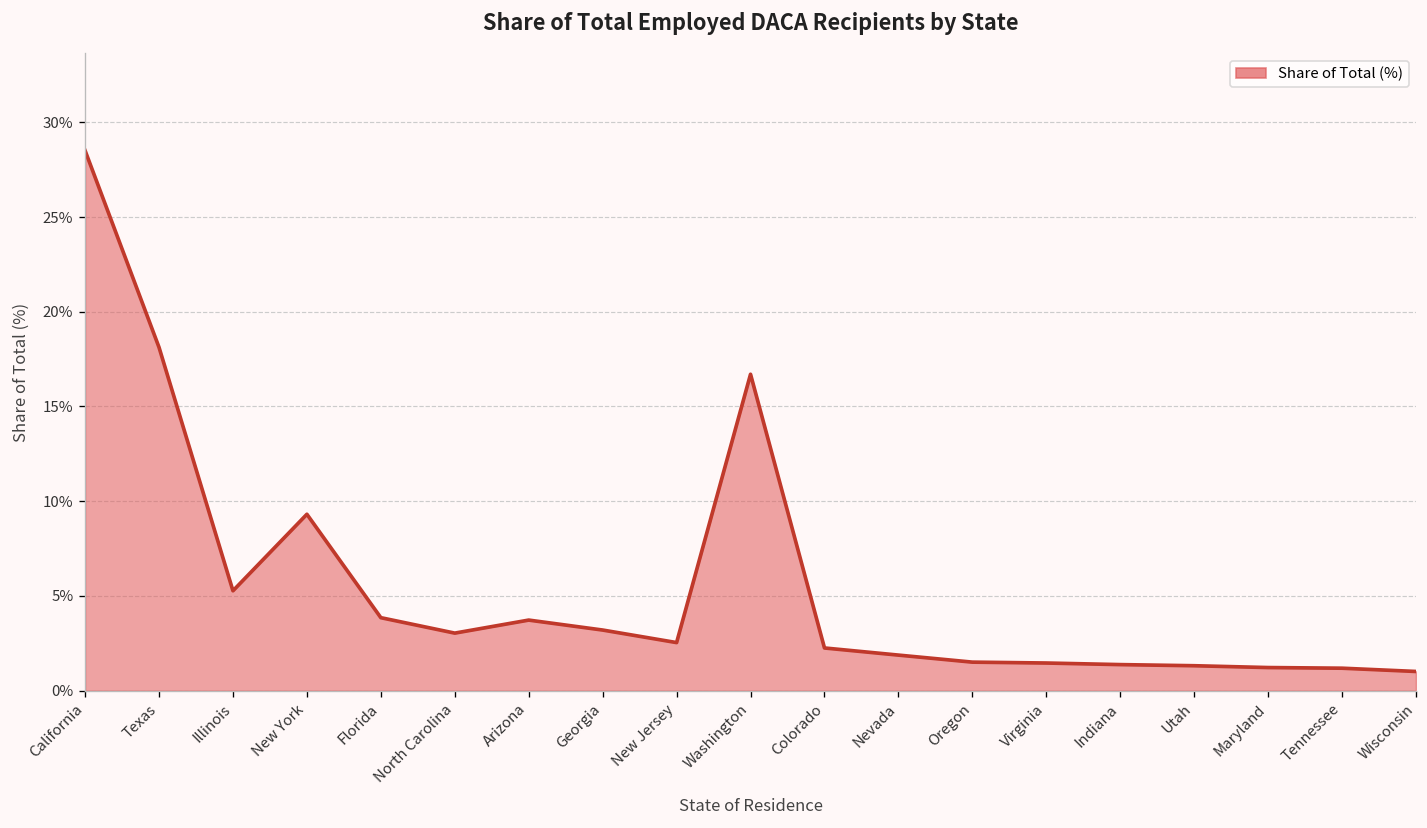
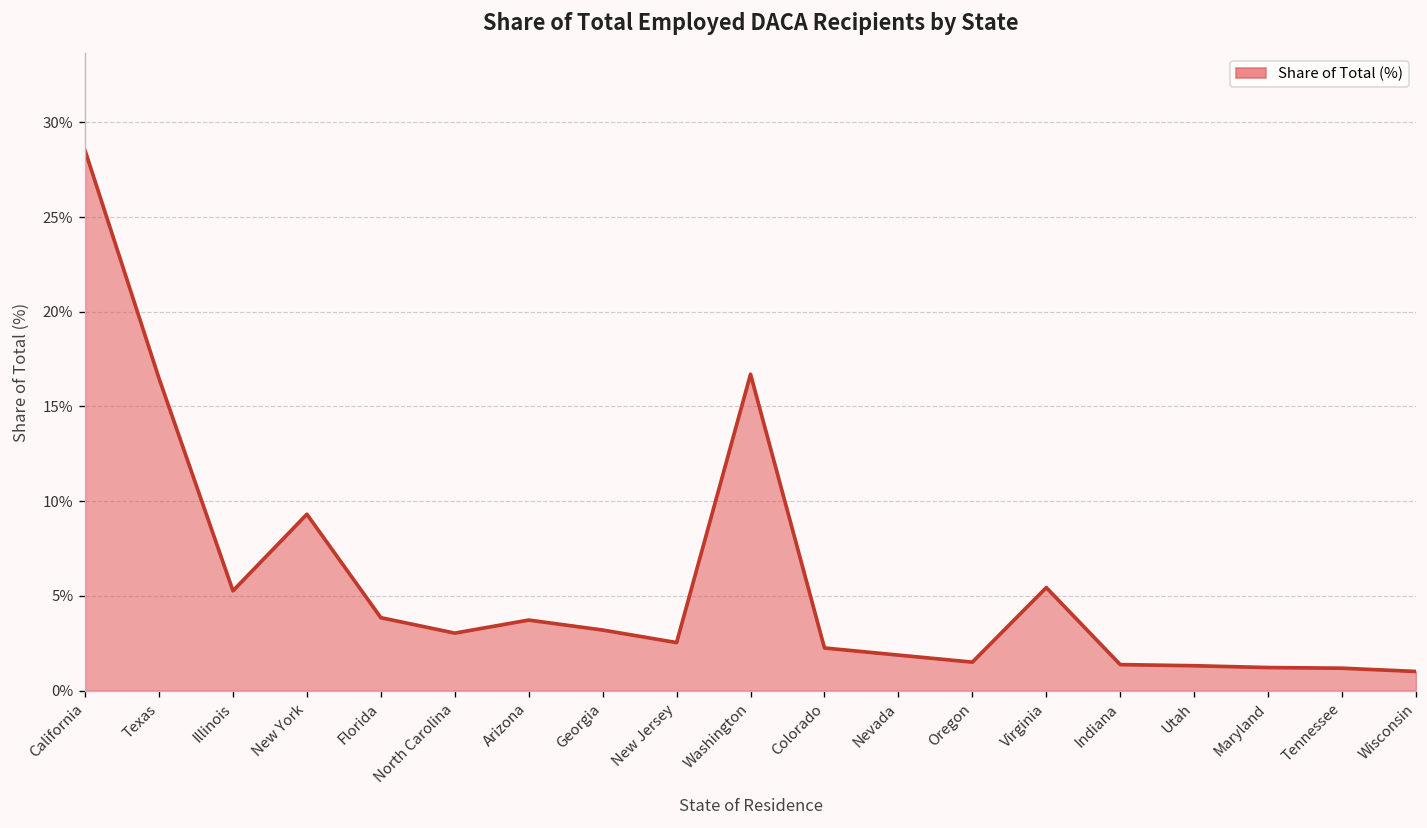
  {
    "California": "28.5%",
-   "Texas": "18.1%",
+   "Texas": "16.5%",
    "Illinois": "5.3%",
    "New York": "9.3%",
    "Florida": "3.9%",
    "North Carolina": "3.0%",
    "Arizona": "3.7%",
    "Georgia": "3.2%",
    "New Jersey": "2.5%",
    "Washington": "16.7%",
    "Colorado": "2.3%",
    "Nevada": "1.9%",
    "Oregon": "1.5%",
-   "Virginia": "1.5%",
+   "Virginia": "5.4%",
    "Indiana": "1.4%",
    "Utah": "1.3%",
    "Maryland": "1.2%",
    "Tennessee": "1.2%",
    "Wisconsin": "1.0%"
  }
